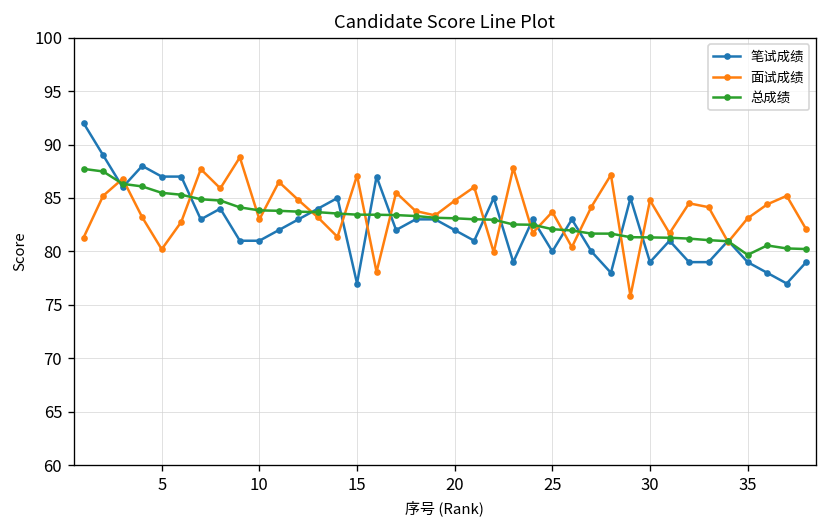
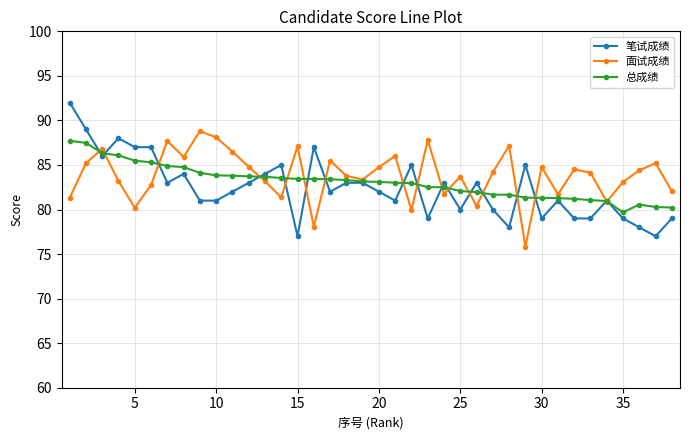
  {
    "笔试成绩": {
      "5": 87,
      "10": 81,
      "15": 77,
      "20": 82,
      "25": 80,
      "30": 79,
      "35": 79
    },
    "面试成绩": {
      "5": 80,
-     "10": 83,
+     "10": 88,
      "15": 87,
      "20": 85,
      "25": 84,
      "30": 85,
      "35": 83
    },
    "总成绩": {
      "5": 85,
      "10": 84,
      "15": 83,
      "20": 83,
      "25": 82,
      "30": 81,
      "35": 80
    }
  }
